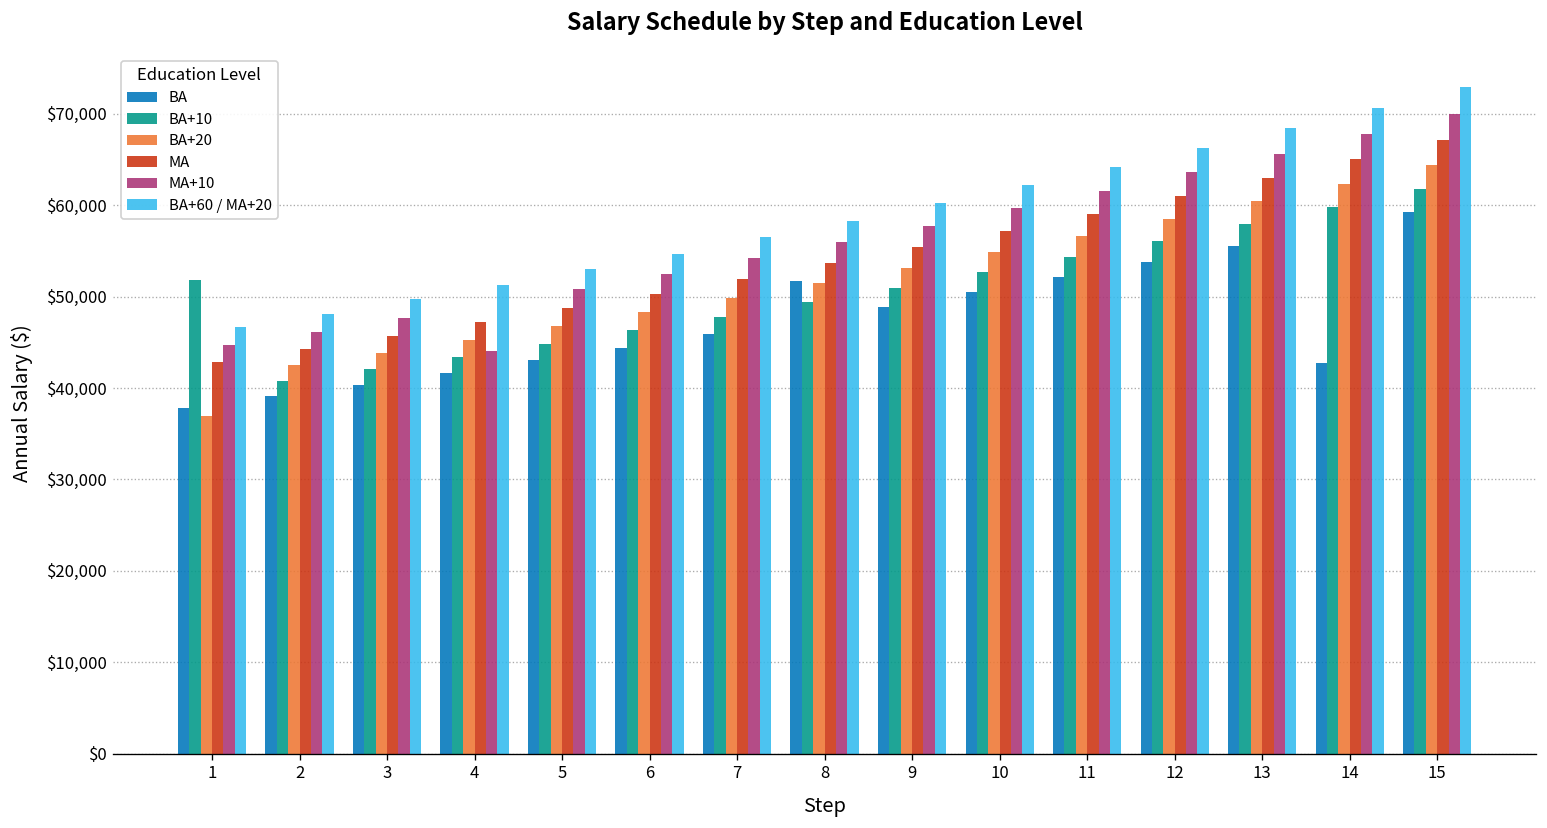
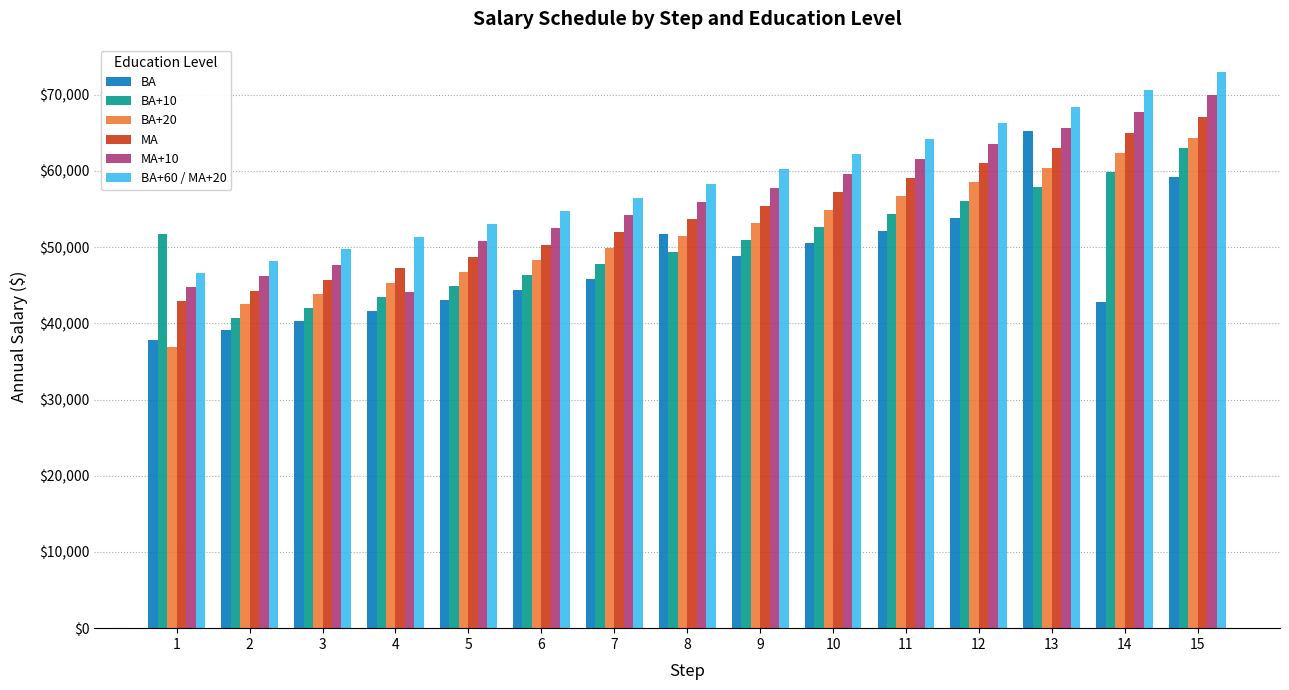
  {
    "BA": {
      "1": "$38,000",
      "2": "$39,000",
      "3": "$40,000",
      "4": "$42,000",
      "5": "$43,000",
      "6": "$44,000",
      "7": "$46,000",
      "8": "$52,000",
      "9": "$49,000",
      "10": "$50,000",
      "11": "$52,000",
      "12": "$54,000",
-     "13": "$56,000",
+     "13": "$65,000",
      "14": "$43,000",
      "15": "$59,000"
    },
    "BA+10": {
      "1": "$52,000",
      "2": "$41,000",
      "3": "$42,000",
      "4": "$43,000",
      "5": "$45,000",
      "6": "$46,000",
      "7": "$48,000",
      "8": "$49,000",
      "9": "$51,000",
      "10": "$53,000",
      "11": "$54,000",
      "12": "$56,000",
      "13": "$58,000",
      "14": "$60,000",
-     "15": "$62,000"
+     "15": "$63,000"
    },
    "BA+20": {
      "1": "$37,000",
      "2": "$42,000",
      "3": "$44,000",
      "4": "$45,000",
      "5": "$47,000",
      "6": "$48,000",
      "7": "$50,000",
      "8": "$51,000",
      "9": "$53,000",
      "10": "$55,000",
      "11": "$57,000",
      "12": "$58,000",
      "13": "$60,000",
      "14": "$62,000",
      "15": "$64,000"
    },
    "MA": {
      "1": "$43,000",
      "2": "$44,000",
      "3": "$46,000",
      "4": "$47,000",
      "5": "$49,000",
      "6": "$50,000",
      "7": "$52,000",
      "8": "$54,000",
      "9": "$55,000",
      "10": "$57,000",
      "11": "$59,000",
      "12": "$61,000",
      "13": "$63,000",
      "14": "$65,000",
      "15": "$67,000"
    },
    "MA+10": {
      "1": "$45,000",
      "2": "$46,000",
      "3": "$48,000",
      "4": "$44,000",
      "5": "$51,000",
      "6": "$52,000",
      "7": "$54,000",
      "8": "$56,000",
      "9": "$58,000",
      "10": "$60,000",
      "11": "$62,000",
      "12": "$64,000",
      "13": "$66,000",
      "14": "$68,000",
      "15": "$70,000"
    },
    "BA+60 / MA+20": {
      "1": "$47,000",
      "2": "$48,000",
      "3": "$50,000",
      "4": "$51,000",
      "5": "$53,000",
      "6": "$55,000",
      "7": "$56,000",
      "8": "$58,000",
      "9": "$60,000",
      "10": "$62,000",
      "11": "$64,000",
      "12": "$66,000",
      "13": "$68,000",
      "14": "$71,000",
      "15": "$73,000"
    }
  }
